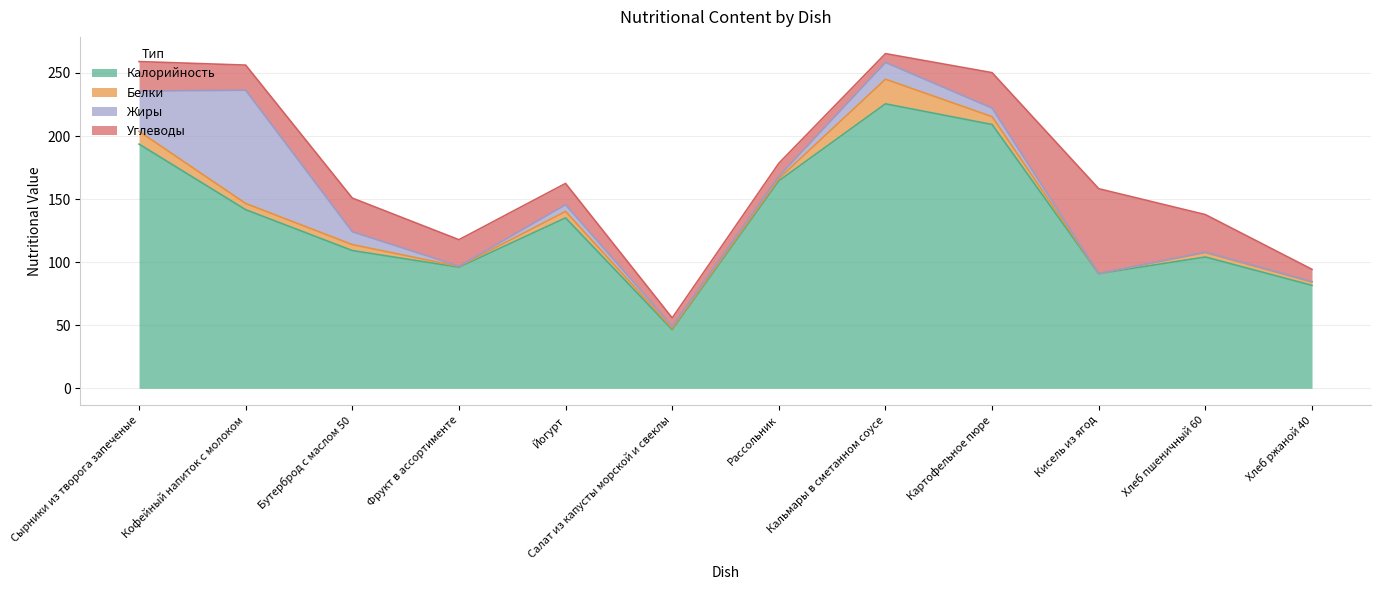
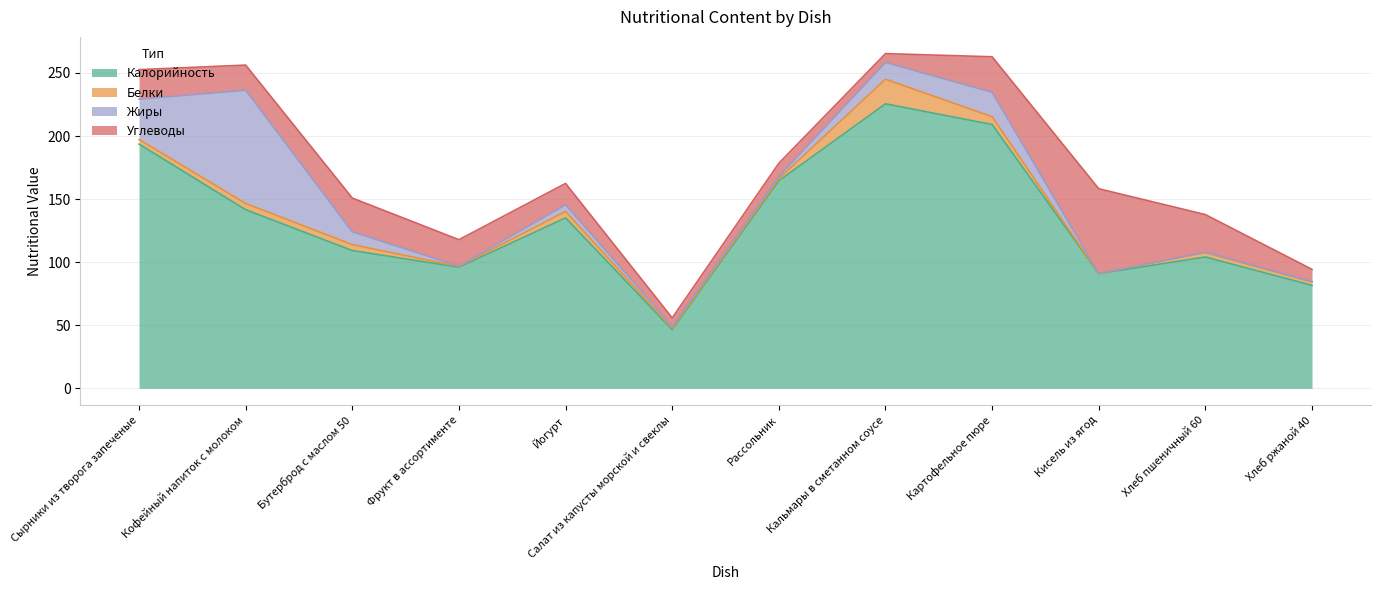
  {
    "Калорийность": {
      "Сырники из творога запеченые": 194,
      "Кофейный напиток с молоком": 142,
      "Бутерброд с маслом 50": 109,
      "Йогурт": 135,
      "Кальмары в сметанном соусе": 226,
      "Картофельное пюре": 209,
      "Хлеб пшеничный 60": 104,
      "Хлеб ржаной 40": 82
    },
    "Белки": {
-     "Сырники из творога запеченые": 10,
+     "Сырники из творога запеченые": 4,
      "Кофейный напиток с молоком": 5,
      "Бутерброд с маслом 50": 5,
      "Йогурт": 5,
      "Кальмары в сметанном соусе": 20,
      "Картофельное пюре": 6
    },
    "Жиры": {
      "Сырники из творога запеченые": 32,
      "Кофейный напиток с молоком": 90,
      "Бутерброд с маслом 50": 10,
      "Йогурт": 5,
      "Кальмары в сметанном соусе": 13,
-     "Картофельное пюре": 7
+     "Картофельное пюре": 19
    },
    "Углеводы": {
      "Сырники из творога запеченые": 23,
      "Кофейный напиток с молоком": 20,
      "Бутерброд с маслом 50": 27,
      "Фрукт в ассортименте": 21,
      "Йогурт": 17,
      "Салат из капусты морской и свеклы": 7,
      "Рассольник": 10,
      "Кальмары в сметанном соусе": 7,
      "Картофельное пюре": 28,
      "Кисель из ягод": 67,
      "Хлеб пшеничный 60": 30,
      "Хлеб ржаной 40": 10
    }
  }
